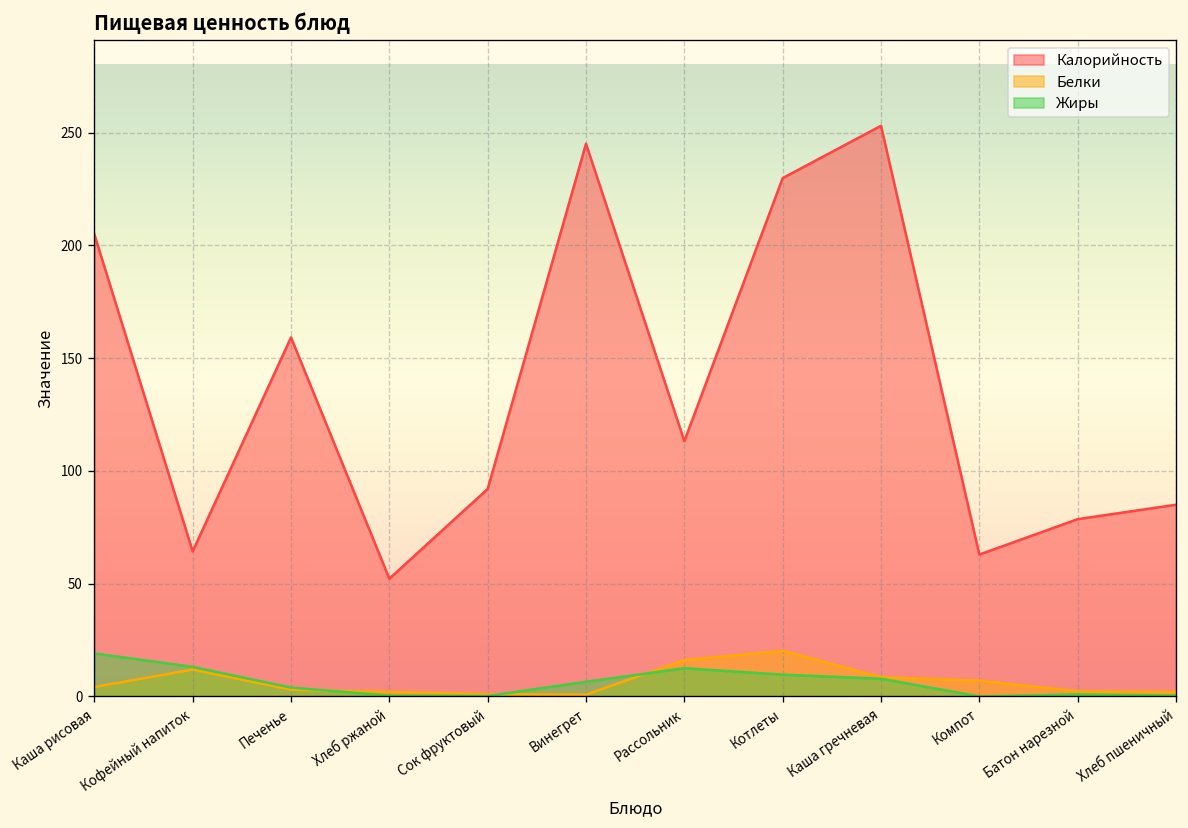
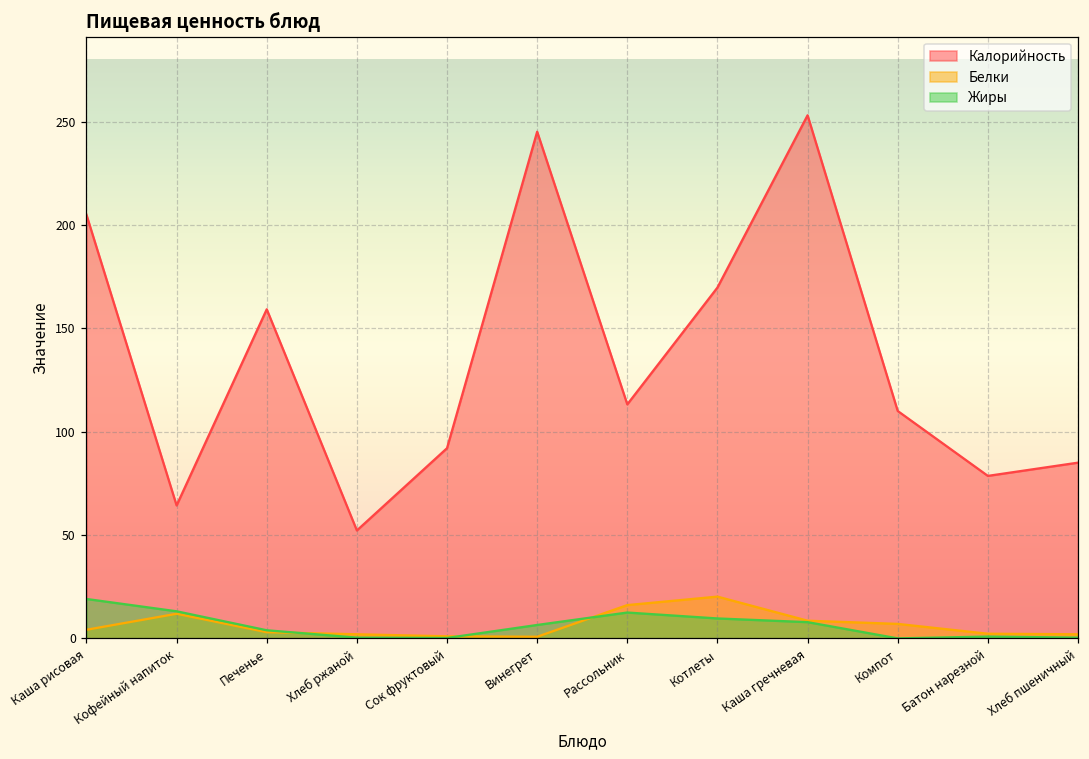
  {
    "Калорийность": {
      "Каша рисовая": 205,
      "Кофейный напиток": 64,
      "Печенье": 159,
      "Хлеб ржаной": 52,
      "Сок фруктовый": 92,
      "Винегрет": 245,
      "Рассольник": 113,
-     "Котлеты": 230,
+     "Котлеты": 170,
      "Каша гречневая": 253,
-     "Компот": 63,
+     "Компот": 110,
      "Батон нарезной": 79,
      "Хлеб пшеничный": 85
    },
    "Белки": {
      "Каша рисовая": 4,
      "Хлеб ржаной": 2,
      "Винегрет": 1,
      "Рассольник": 16,
      "Котлеты": 20,
      "Компот": 7,
      "Батон нарезной": 2,
      "Хлеб пшеничный": 2
    },
    "Жиры": {
      "Каша рисовая": 19,
      "Хлеб ржаной": 0,
      "Винегрет": 6,
      "Рассольник": 13,
      "Котлеты": 10,
      "Компот": 0,
      "Батон нарезной": 1,
      "Хлеб пшеничный": 0
    }
  }
